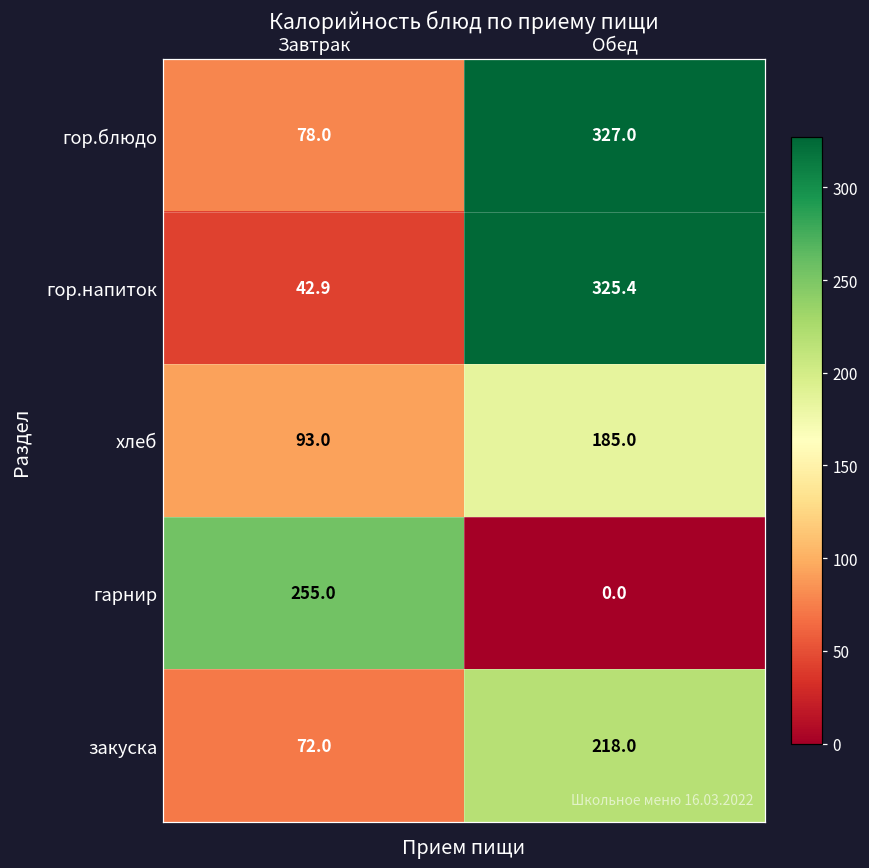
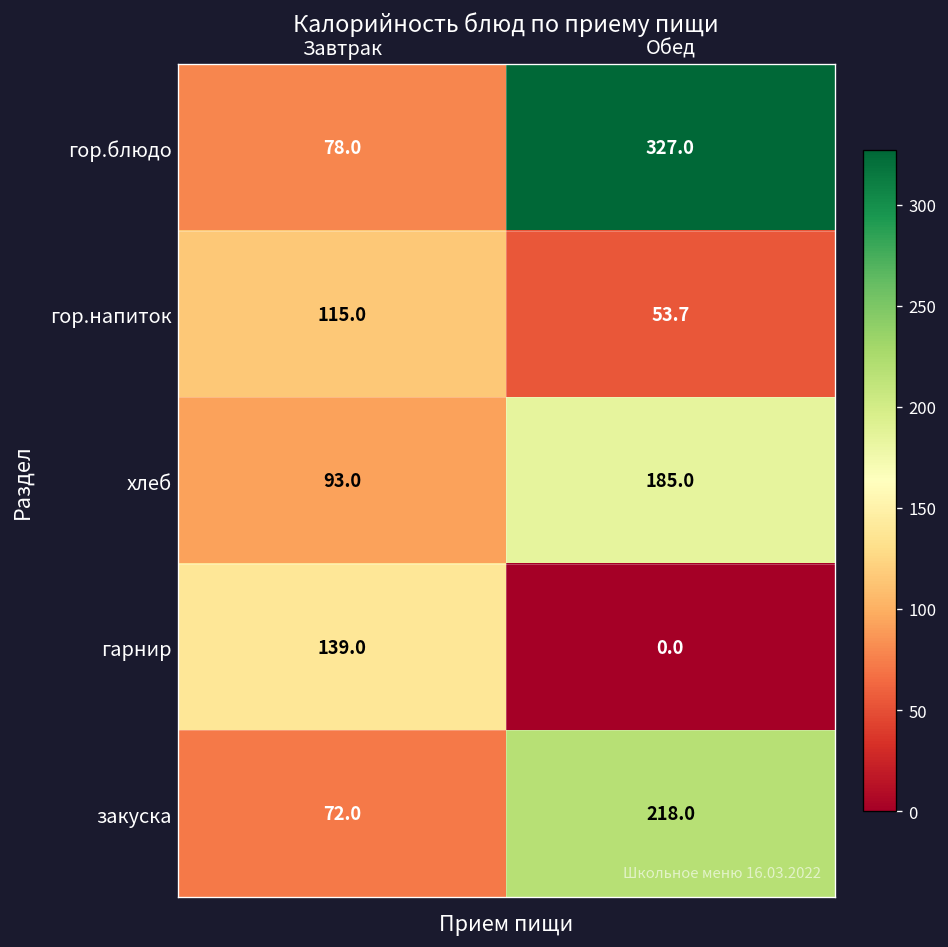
  {
    "гор.блюдо": {
      "Завтрак": 78.0,
      "Обед": 327.0
    },
    "гор.напиток": {
-     "Завтрак": 42.9,
-     "Обед": 325.4
+     "Завтрак": 115.0,
+     "Обед": 53.7
    },
    "хлеб": {
      "Завтрак": 93.0,
      "Обед": 185.0
    },
    "гарнир": {
-     "Завтрак": 255.0,
+     "Завтрак": 139.0,
      "Обед": 0.0
    },
    "закуска": {
      "Завтрак": 72.0
    }
  }
